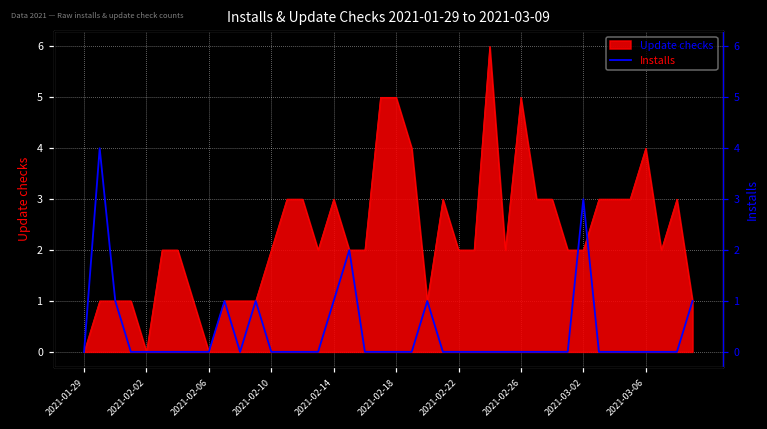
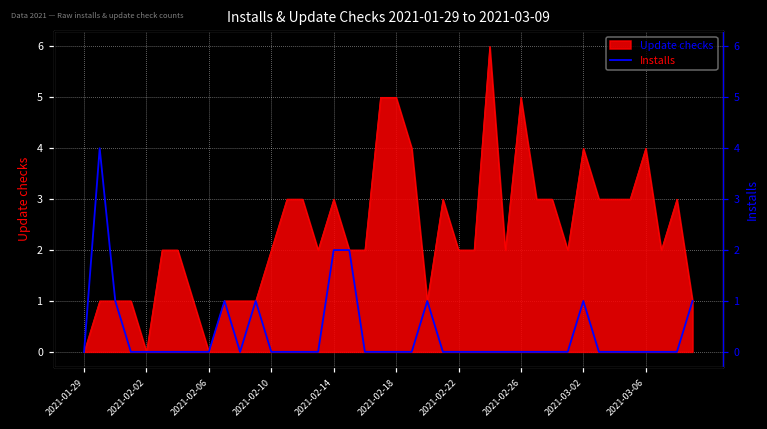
  {
    "Update checks": {
      "2021-02-10": 2,
      "2021-02-14": 3,
      "2021-02-18": 5,
      "2021-02-22": 2,
      "2021-02-26": 5,
-     "2021-03-02": 2,
+     "2021-03-02": 4,
      "2021-03-06": 4
    },
    "Installs": {
      "2021-02-10": 0,
-     "2021-02-14": 1,
+     "2021-02-14": 2,
      "2021-02-18": 0,
      "2021-02-22": 0,
      "2021-02-26": 0,
-     "2021-03-02": 3,
+     "2021-03-02": 1,
      "2021-03-06": 0
    }
  }
